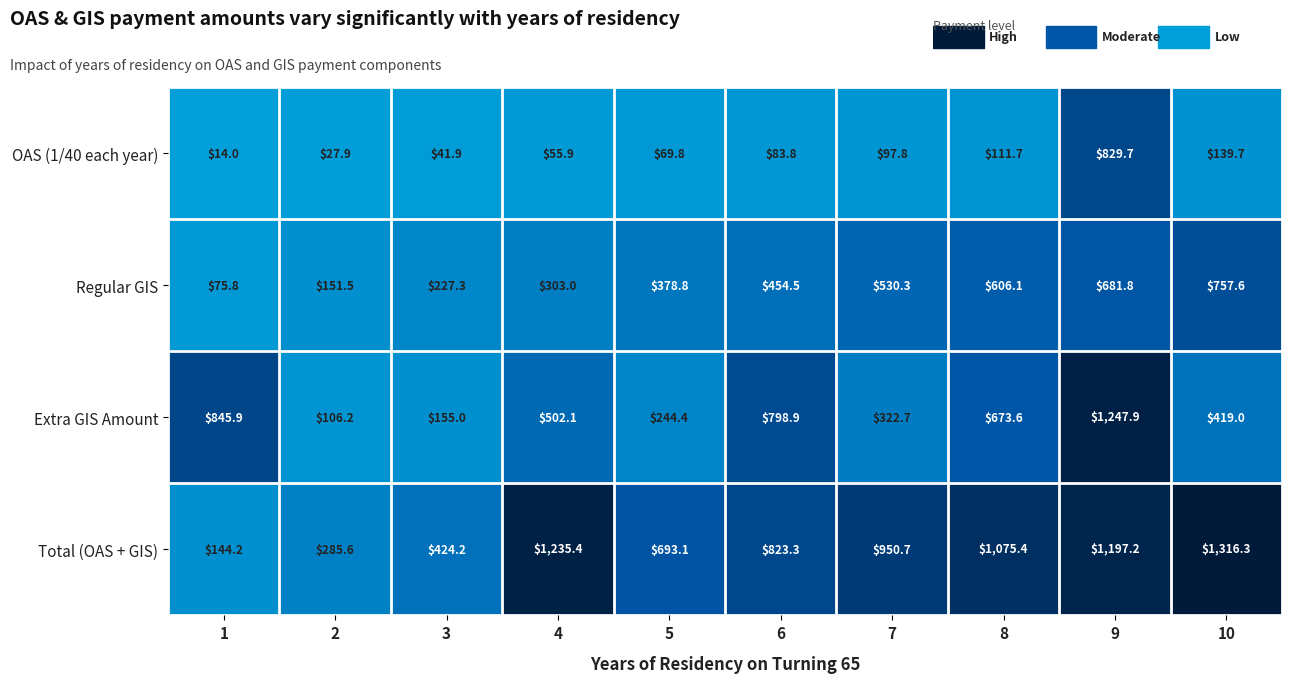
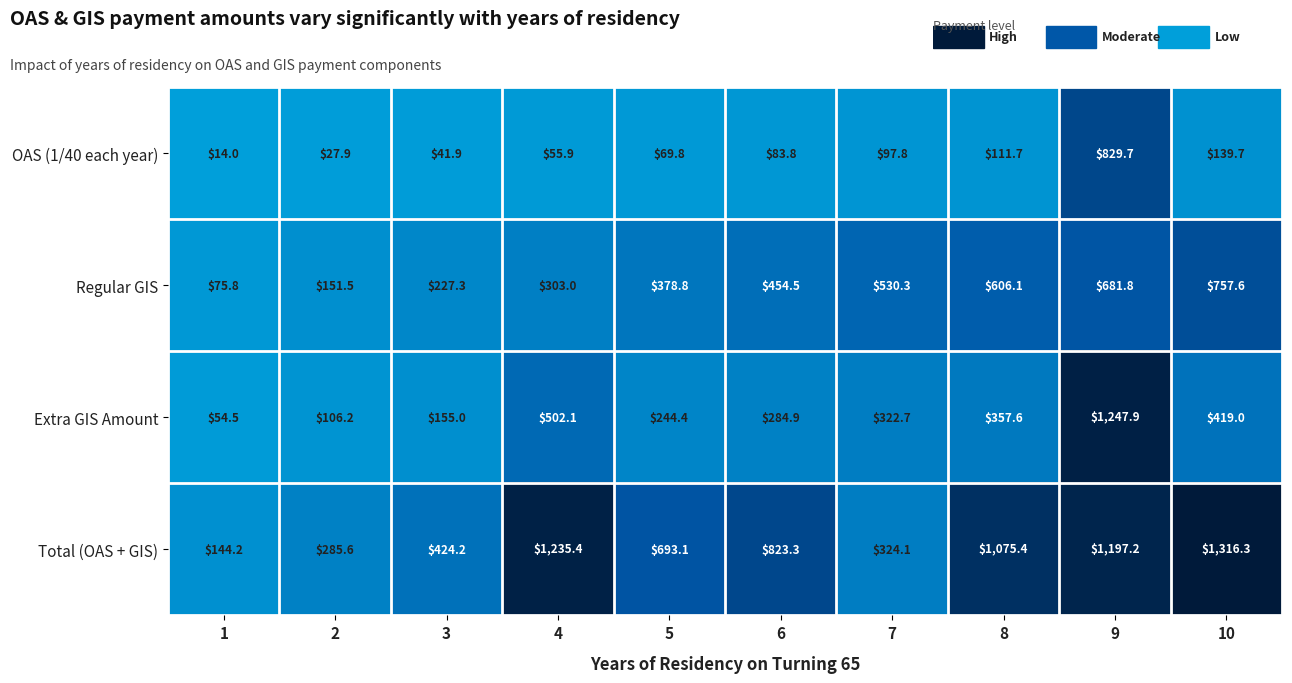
  {
    "OAS (1/40 each year)": {
      "1": "$14.0",
      "2": "$27.9",
      "3": "$41.9",
      "4": "$55.9",
      "5": "$69.8",
      "6": "$83.8",
      "7": "$97.8",
      "8": "$111.7",
      "9": "$829.7",
      "10": "$139.7"
    },
    "Regular GIS": {
      "1": "$75.8",
      "2": "$151.5",
      "3": "$227.3",
      "4": "$303.0",
      "5": "$378.8",
      "6": "$454.5",
      "7": "$530.3",
      "8": "$606.1",
      "9": "$681.8",
      "10": "$757.6"
    },
    "Extra GIS Amount": {
-     "1": "$845.9",
+     "1": "$54.5",
      "2": "$106.2",
      "3": "$155.0",
      "4": "$502.1",
      "5": "$244.4",
-     "6": "$798.9",
+     "6": "$284.9",
      "7": "$322.7",
-     "8": "$673.6",
+     "8": "$357.6",
      "9": "$1,247.9",
      "10": "$419.0"
    },
    "Total (OAS + GIS)": {
      "1": "$144.2",
      "2": "$285.6",
      "3": "$424.2",
      "4": "$1,235.4",
      "5": "$693.1",
      "6": "$823.3",
-     "7": "$950.7",
+     "7": "$324.1",
      "8": "$1,075.4",
      "9": "$1,197.2",
      "10": "$1,316.3"
    }
  }
